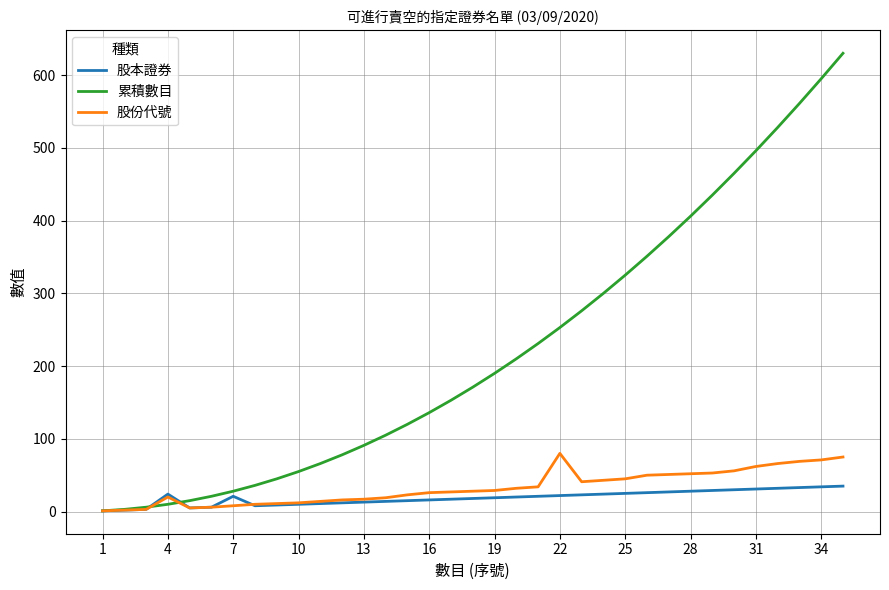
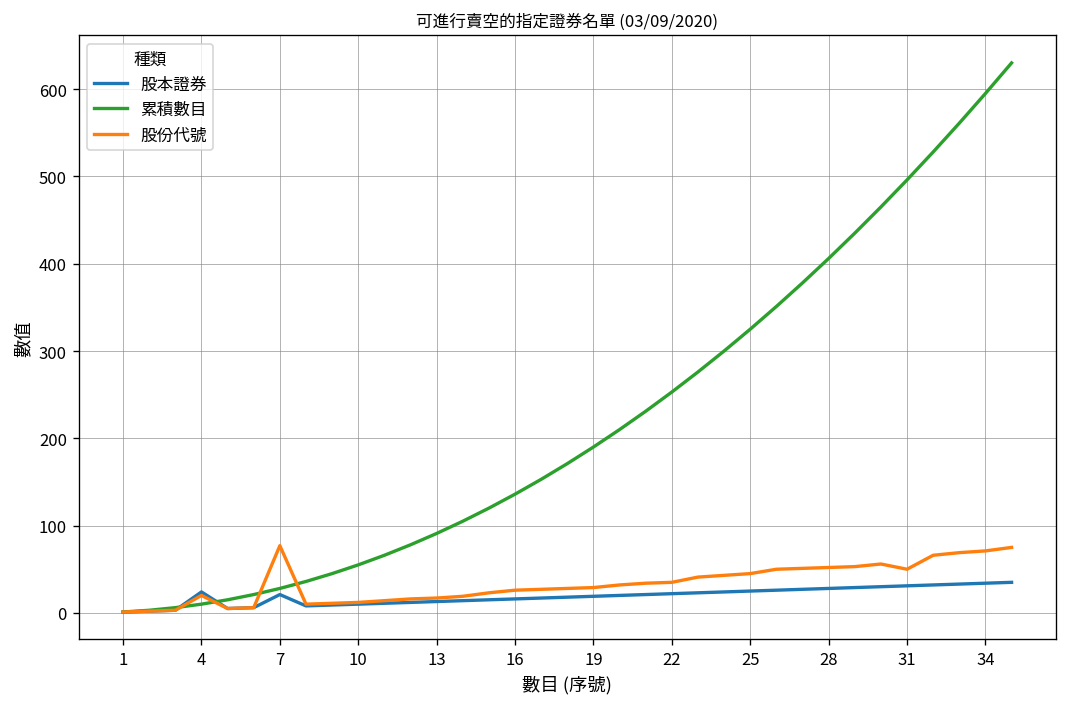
  {
    "股本證券": {
      "4": 20,
      "7": 20,
      "13": 10,
      "16": 20,
      "19": 20,
      "22": 20,
      "25": 30,
      "28": 30,
      "31": 30,
      "34": 30
    },
    "累積數目": {
      "4": 10,
      "7": 30,
      "10": 60,
      "13": 90,
      "16": 140,
      "19": 190,
      "22": 250,
      "25": 330,
      "28": 410,
      "31": 500,
      "34": 600
    },
    "股份代號": {
      "4": 20,
-     "7": 10,
+     "7": 80,
      "13": 20,
      "16": 30,
      "19": 30,
-     "22": 80,
+     "22": 40,
      "25": 50,
      "28": 50,
-     "31": 60,
+     "31": 50,
      "34": 70
    }
  }
